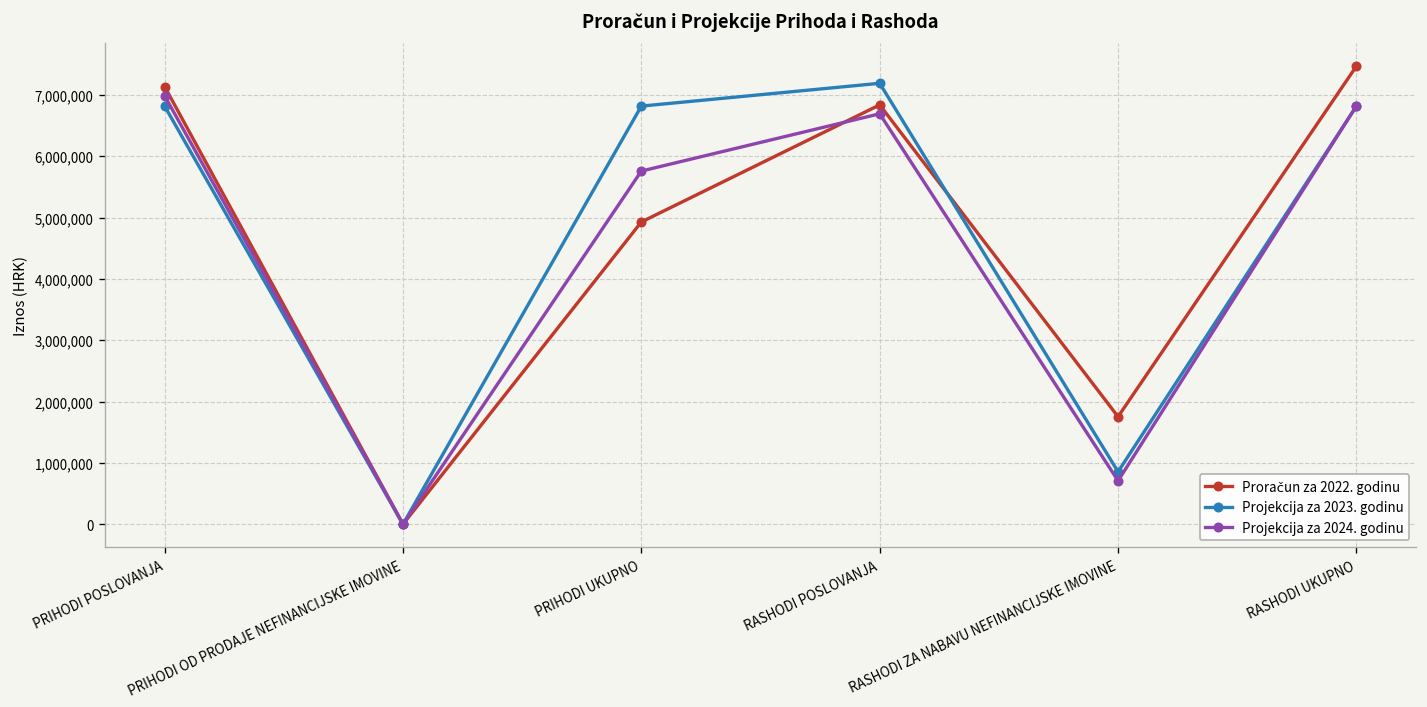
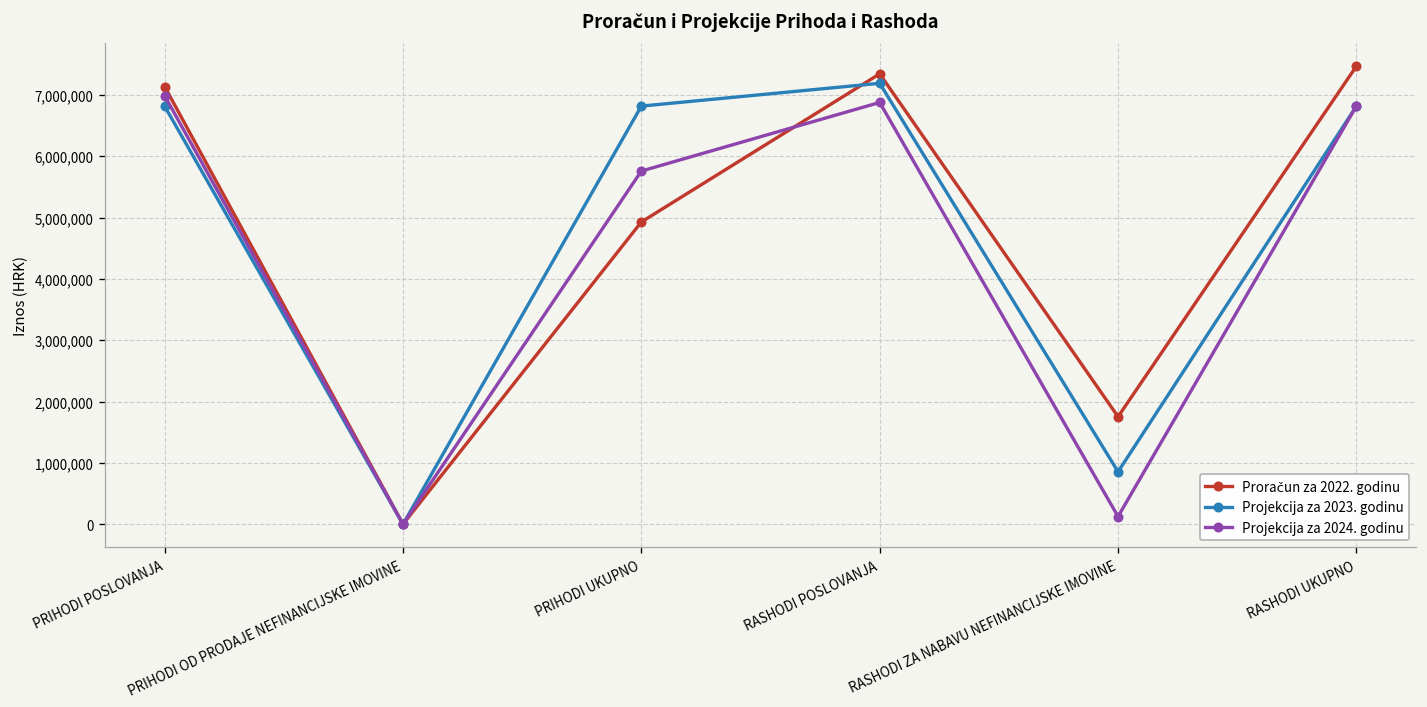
  {
    "Proračun za 2022. godinu": {
      "PRIHODI POSLOVANJA": "7,100,000",
      "PRIHODI UKUPNO": "4,900,000",
-     "RASHODI POSLOVANJA": "6,800,000",
+     "RASHODI POSLOVANJA": "7,300,000",
      "RASHODI ZA NABAVU NEFINANCIJSKE IMOVINE": "1,800,000",
      "RASHODI UKUPNO": "7,500,000"
    },
    "Projekcija za 2023. godinu": {
      "PRIHODI POSLOVANJA": "6,800,000",
      "PRIHODI UKUPNO": "6,800,000",
      "RASHODI POSLOVANJA": "7,200,000",
      "RASHODI ZA NABAVU NEFINANCIJSKE IMOVINE": "900,000"
    },
    "Projekcija za 2024. godinu": {
      "PRIHODI POSLOVANJA": "7,000,000",
      "PRIHODI UKUPNO": "5,800,000",
-     "RASHODI POSLOVANJA": "6,700,000",
-     "RASHODI ZA NABAVU NEFINANCIJSKE IMOVINE": "700,000"
+     "RASHODI POSLOVANJA": "6,900,000",
+     "RASHODI ZA NABAVU NEFINANCIJSKE IMOVINE": "100,000"
    }
  }
